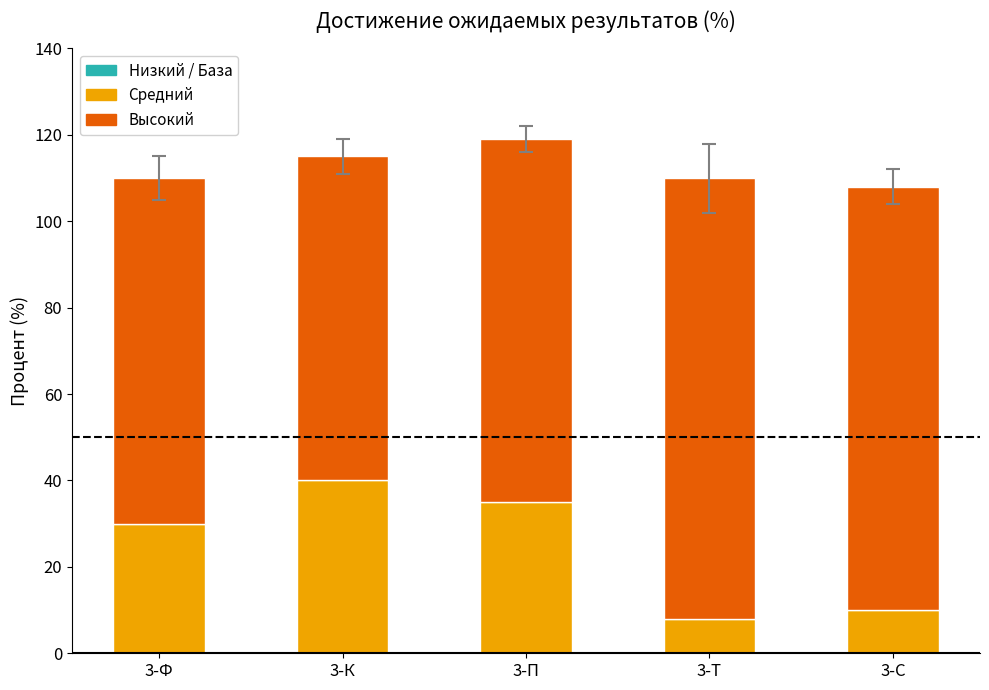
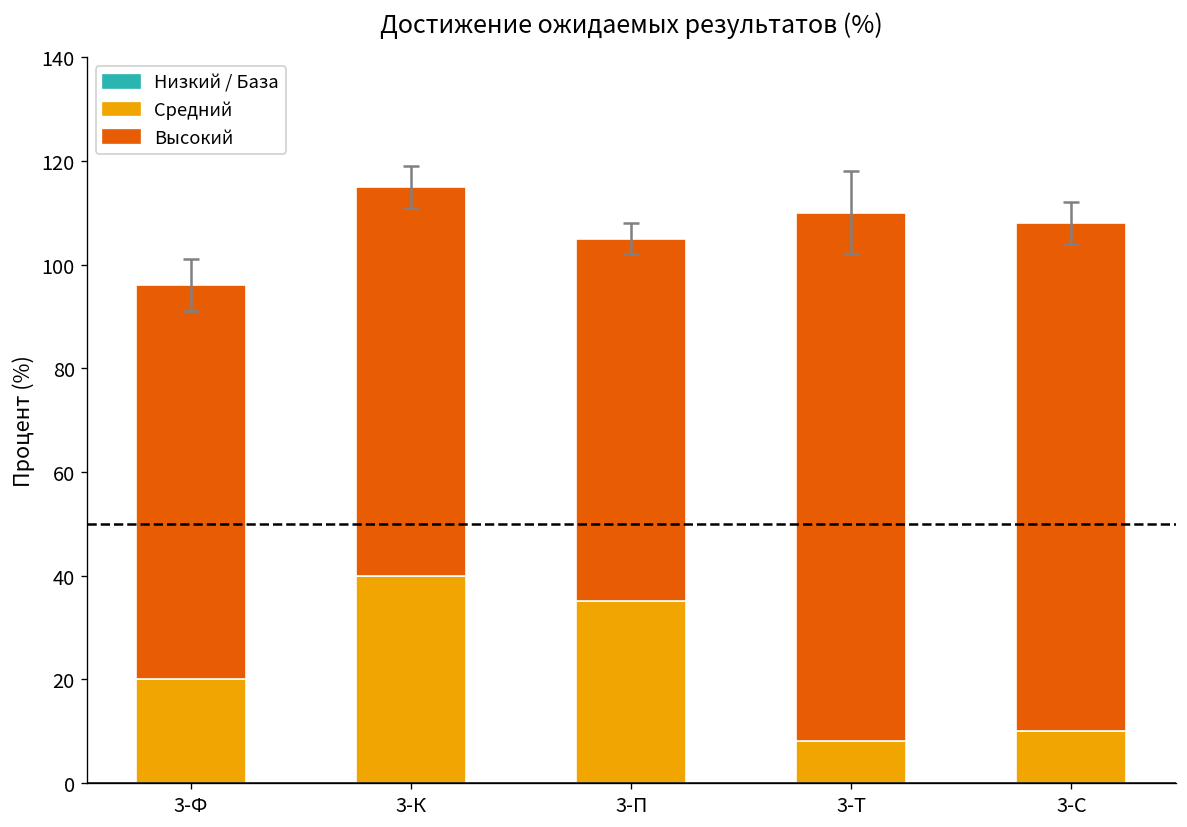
  {
    "Средний": {
-     "3-Ф": 30
+     "3-Ф": 20
    },
    "Высокий": {
-     "3-Ф": 80,
-     "3-П": 84
+     "3-Ф": 76,
+     "3-П": 70
    }
  }
